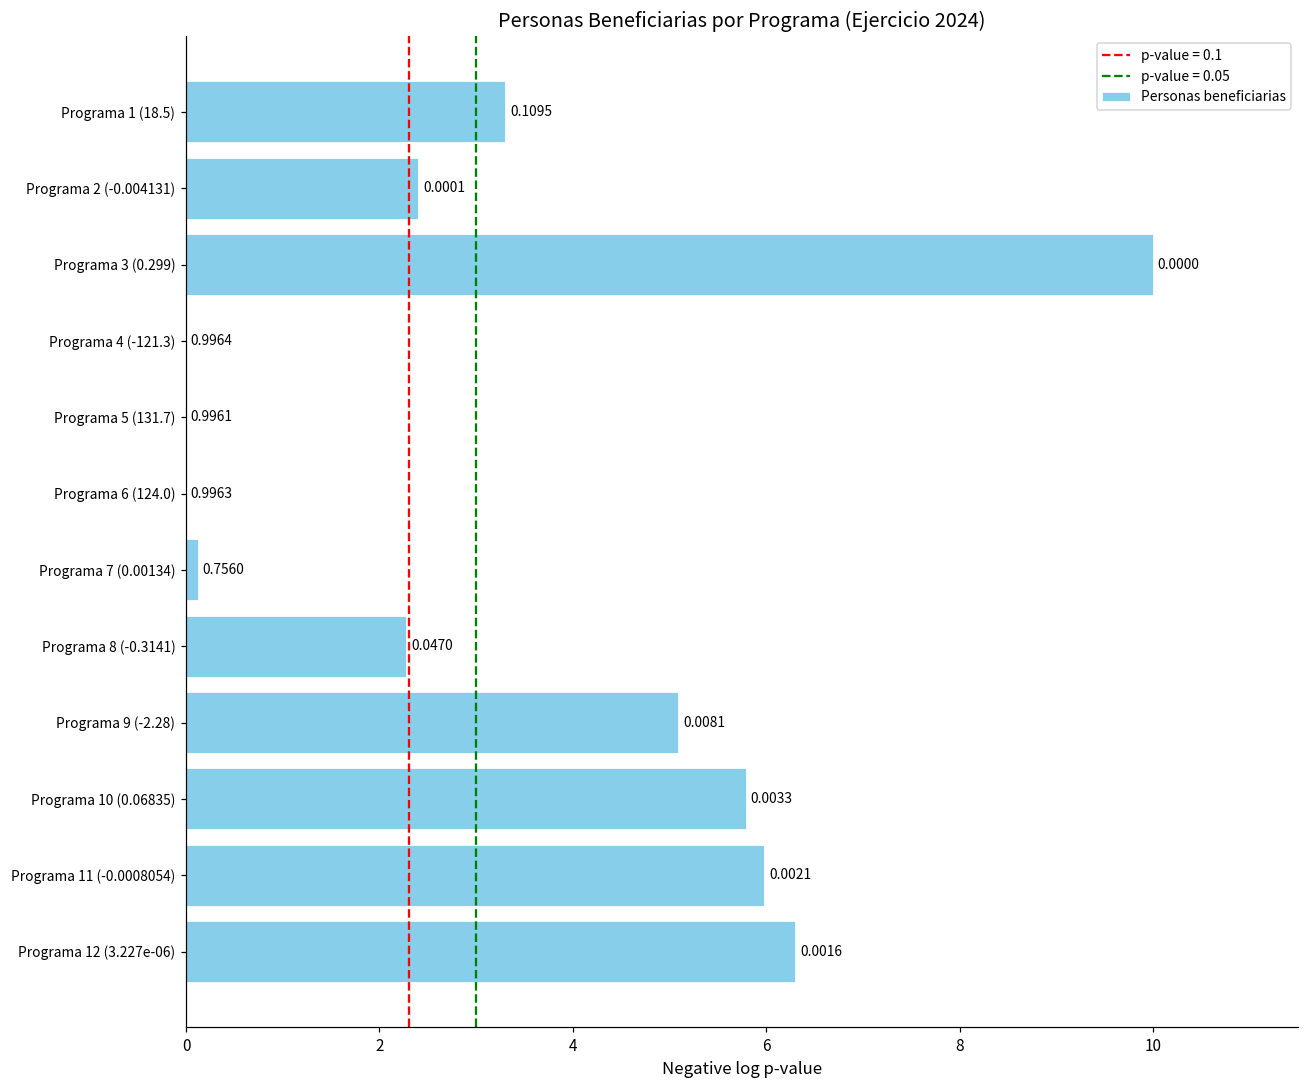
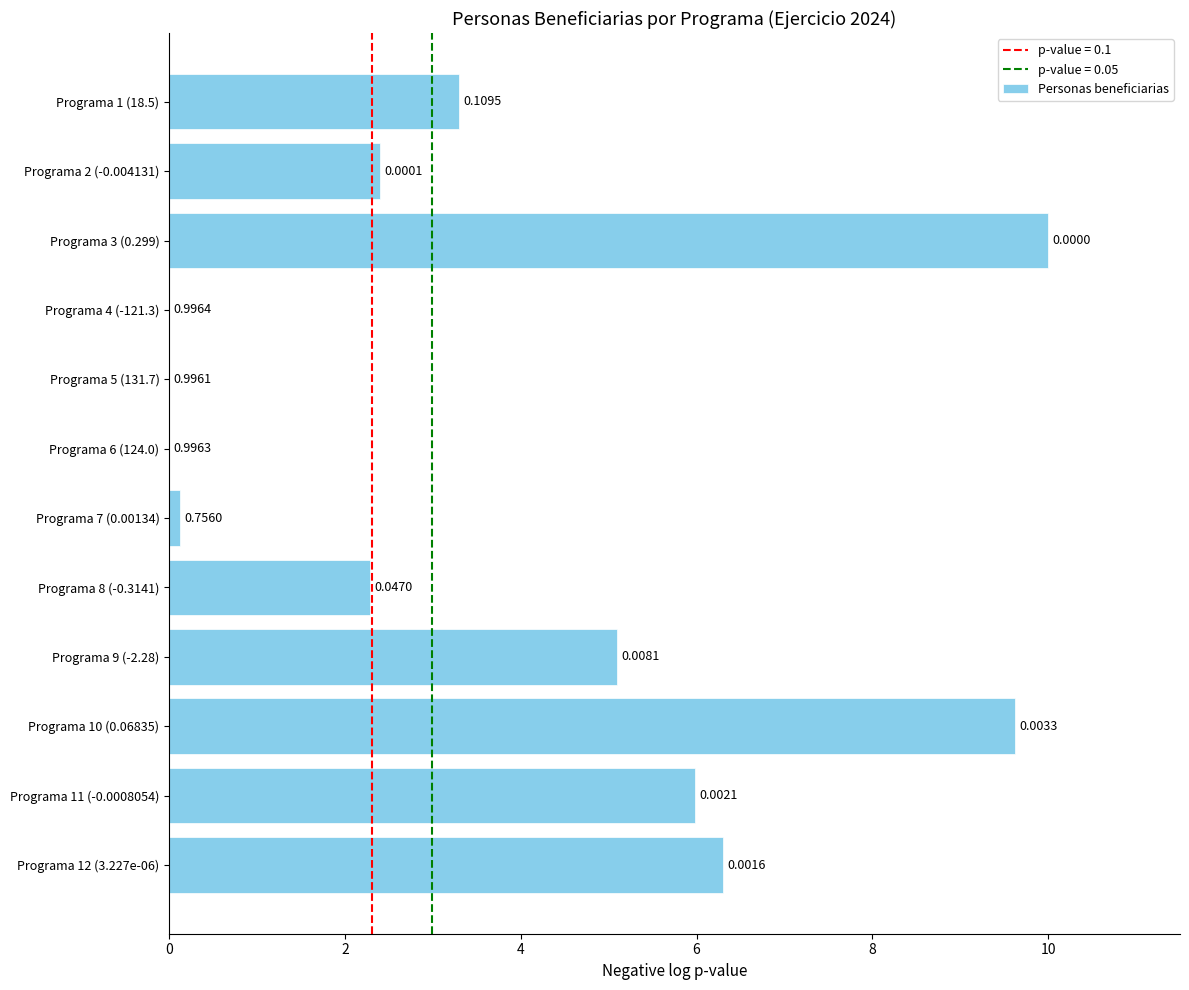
  {
-   "Programa 10 (0.06835)": 5.8
+   "Programa 10 (0.06835)": 9.6
  }
